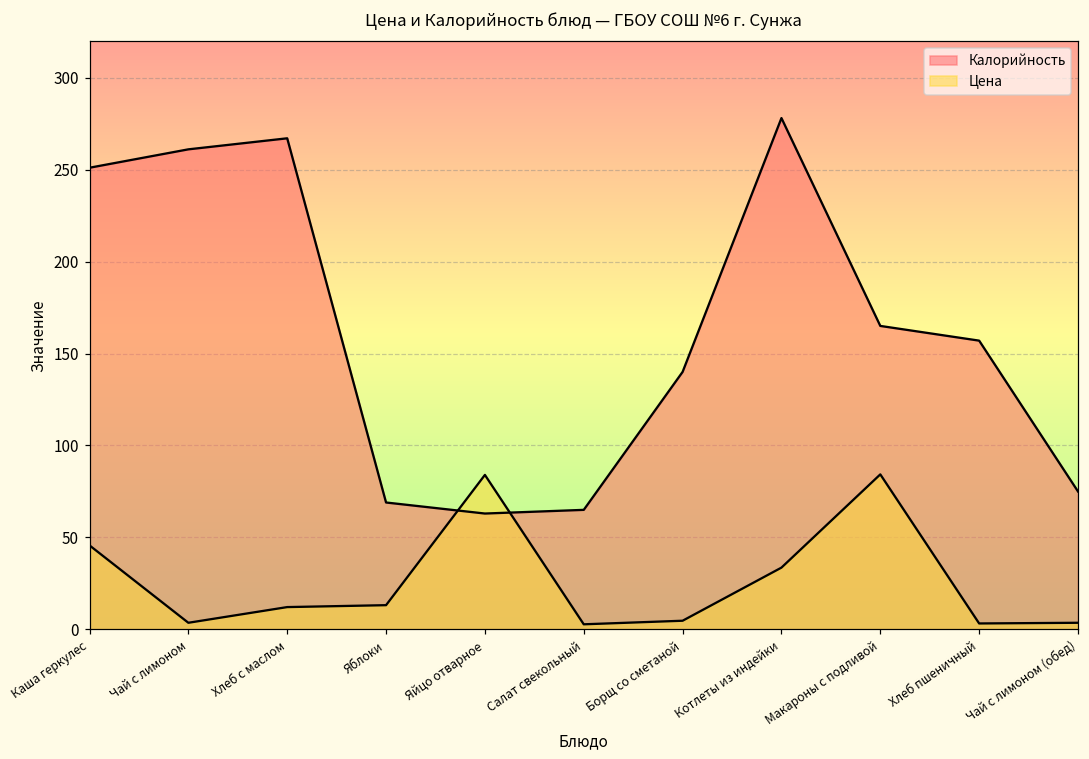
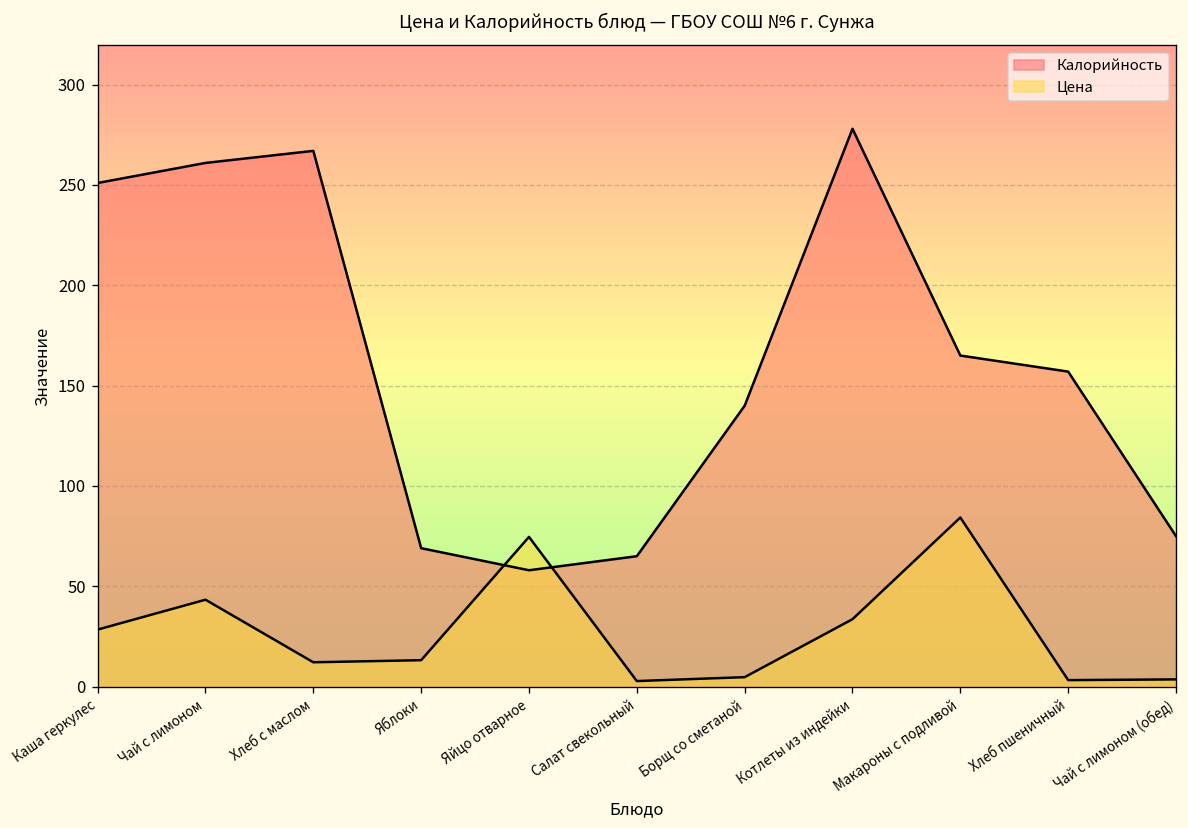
  {
    "Калорийность": {
      "Каша геркулес": 251,
      "Чай с лимоном": 261,
      "Хлеб с маслом": 267,
      "Яблоки": 69,
-     "Яйцо отварное": 63,
+     "Яйцо отварное": 58,
      "Салат свекольный": 65,
      "Борщ со сметаной": 140,
      "Котлеты из индейки": 278,
      "Макароны с подливой": 165,
      "Хлеб пшеничный": 157,
      "Чай с лимоном (обед)": 75
    },
    "Цена": {
-     "Каша геркулес": 46,
-     "Чай с лимоном": 4,
+     "Каша геркулес": 28,
+     "Чай с лимоном": 43,
      "Хлеб с маслом": 12,
      "Яблоки": 13,
-     "Яйцо отварное": 84,
+     "Яйцо отварное": 75,
      "Салат свекольный": 3,
      "Борщ со сметаной": 5,
      "Котлеты из индейки": 34,
      "Макароны с подливой": 84,
      "Хлеб пшеничный": 3,
      "Чай с лимоном (обед)": 4
    }
  }
